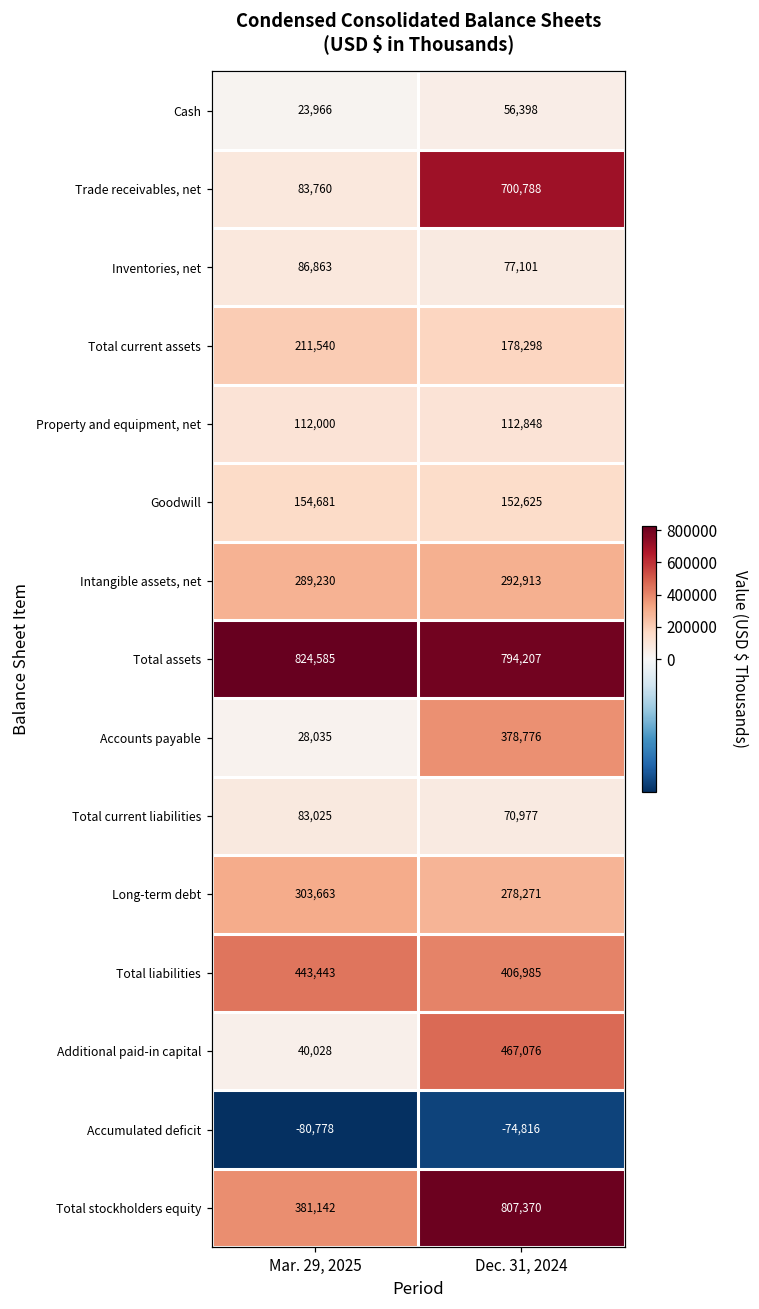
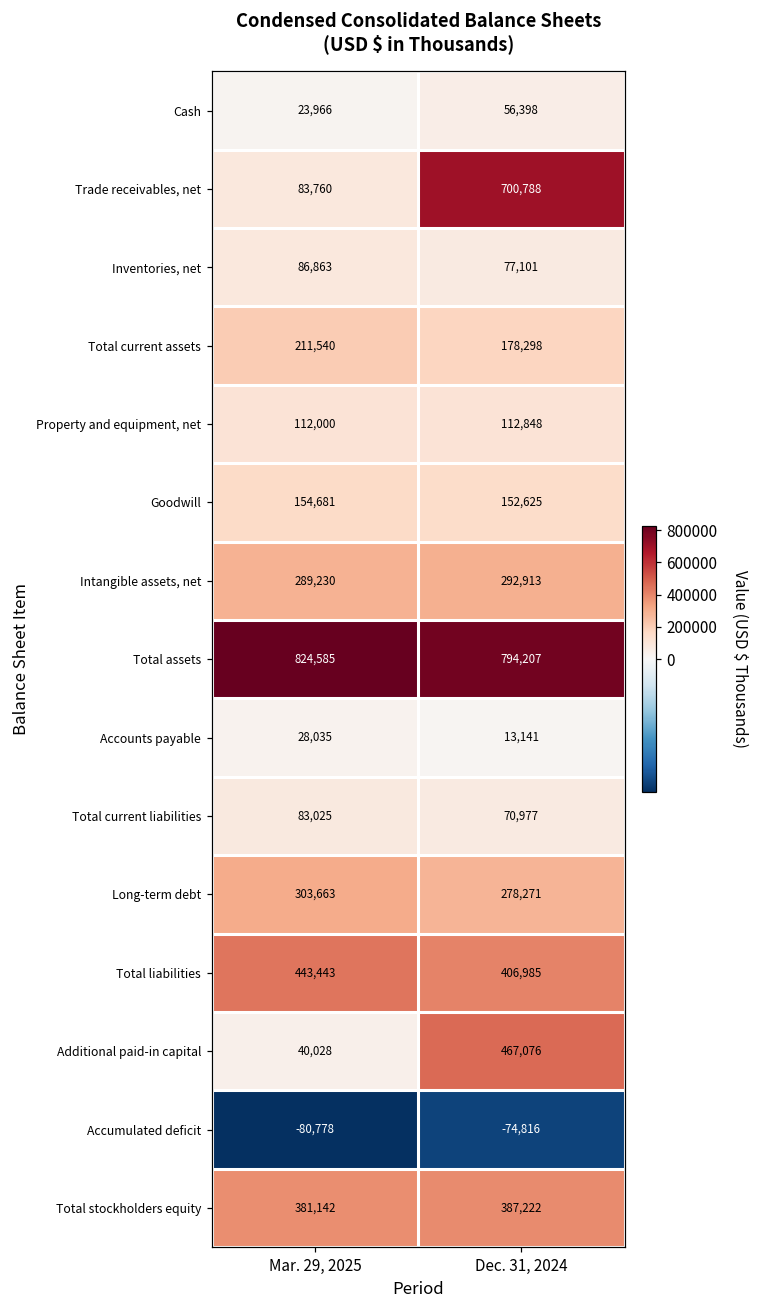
  {
    "Cash": {
      "Mar. 29, 2025": "23,966",
      "Dec. 31, 2024": "56,398"
    },
    "Trade receivables, net": {
      "Mar. 29, 2025": "83,760",
      "Dec. 31, 2024": "700,788"
    },
    "Inventories, net": {
      "Mar. 29, 2025": "86,863",
      "Dec. 31, 2024": "77,101"
    },
    "Total current assets": {
      "Mar. 29, 2025": "211,540",
      "Dec. 31, 2024": "178,298"
    },
    "Property and equipment, net": {
      "Mar. 29, 2025": "112,000",
      "Dec. 31, 2024": "112,848"
    },
    "Goodwill": {
      "Mar. 29, 2025": "154,681",
      "Dec. 31, 2024": "152,625"
    },
    "Intangible assets, net": {
      "Mar. 29, 2025": "289,230",
      "Dec. 31, 2024": "292,913"
    },
    "Total assets": {
      "Mar. 29, 2025": "824,585",
      "Dec. 31, 2024": "794,207"
    },
    "Accounts payable": {
      "Mar. 29, 2025": "28,035",
-     "Dec. 31, 2024": "378,776"
+     "Dec. 31, 2024": "13,141"
    },
    "Total current liabilities": {
      "Mar. 29, 2025": "83,025",
      "Dec. 31, 2024": "70,977"
    },
    "Long-term debt": {
      "Mar. 29, 2025": "303,663",
      "Dec. 31, 2024": "278,271"
    },
    "Total liabilities": {
      "Mar. 29, 2025": "443,443",
      "Dec. 31, 2024": "406,985"
    },
    "Additional paid-in capital": {
      "Mar. 29, 2025": "40,028",
      "Dec. 31, 2024": "467,076"
    },
    "Accumulated deficit": {
      "Mar. 29, 2025": "-80,778",
      "Dec. 31, 2024": "-74,816"
    },
    "Total stockholders equity": {
      "Mar. 29, 2025": "381,142",
-     "Dec. 31, 2024": "807,370"
+     "Dec. 31, 2024": "387,222"
    }
  }
